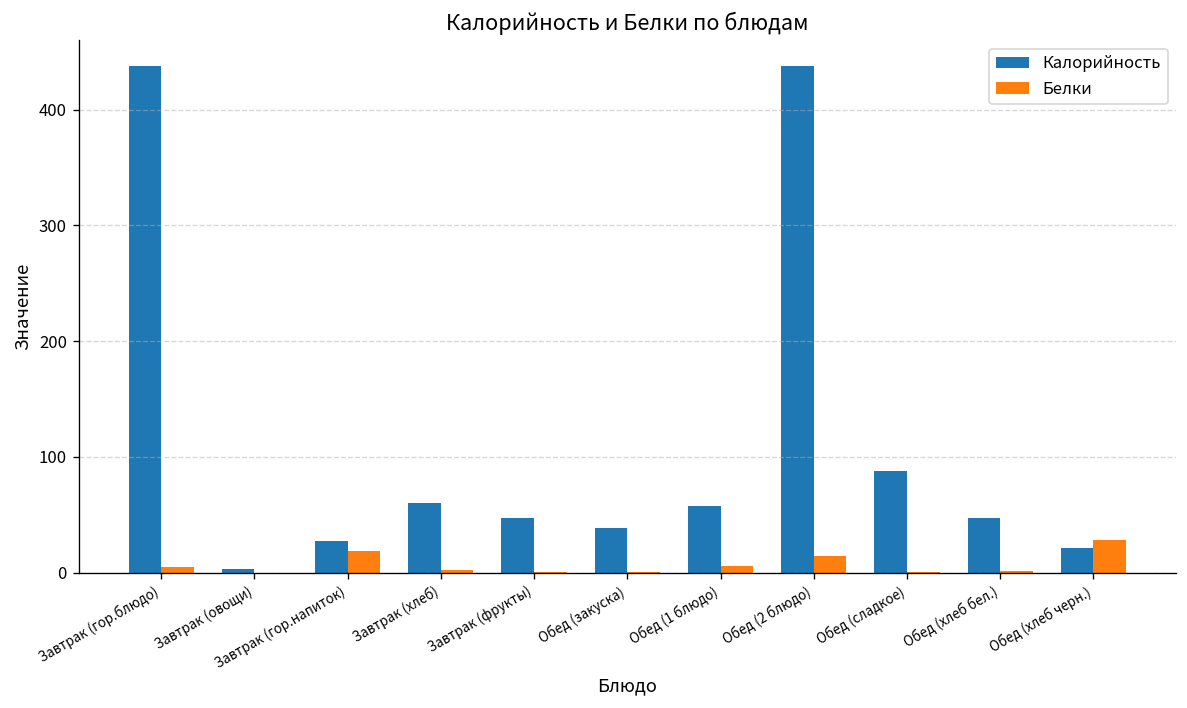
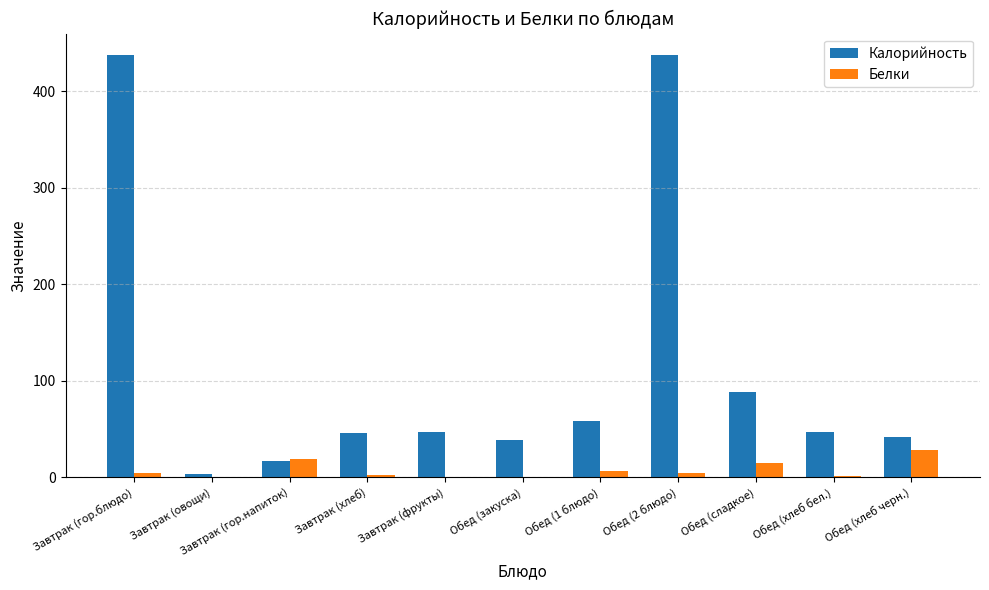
  {
    "Калорийность": {
      "Завтрак (гор.блюдо)": 440,
      "Завтрак (овощи)": 0,
-     "Завтрак (гор.напиток)": 30,
-     "Завтрак (хлеб)": 60,
+     "Завтрак (гор.напиток)": 20,
+     "Завтрак (хлеб)": 50,
      "Завтрак (фрукты)": 50,
      "Обед (закуска)": 40,
      "Обед (1 блюдо)": 60,
      "Обед (2 блюдо)": 440,
      "Обед (сладкое)": 90,
      "Обед (хлеб бел.)": 50,
-     "Обед (хлеб черн.)": 20
+     "Обед (хлеб черн.)": 40
    },
    "Белки": {
      "Завтрак (гор.блюдо)": 0,
      "Завтрак (гор.напиток)": 20,
      "Обед (1 блюдо)": 10,
-     "Обед (2 блюдо)": 10,
-     "Обед (сладкое)": 0,
+     "Обед (2 блюдо)": 0,
+     "Обед (сладкое)": 20,
      "Обед (хлеб черн.)": 30
    }
  }
